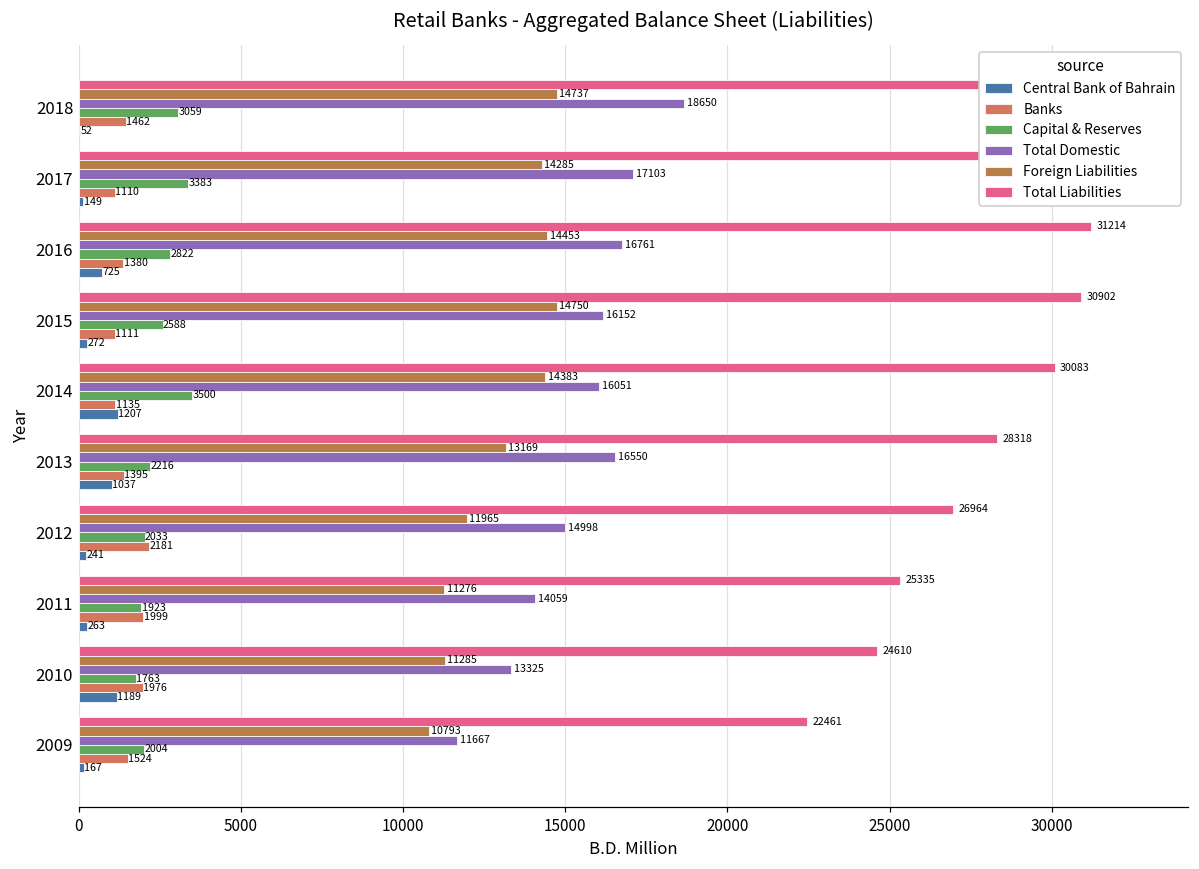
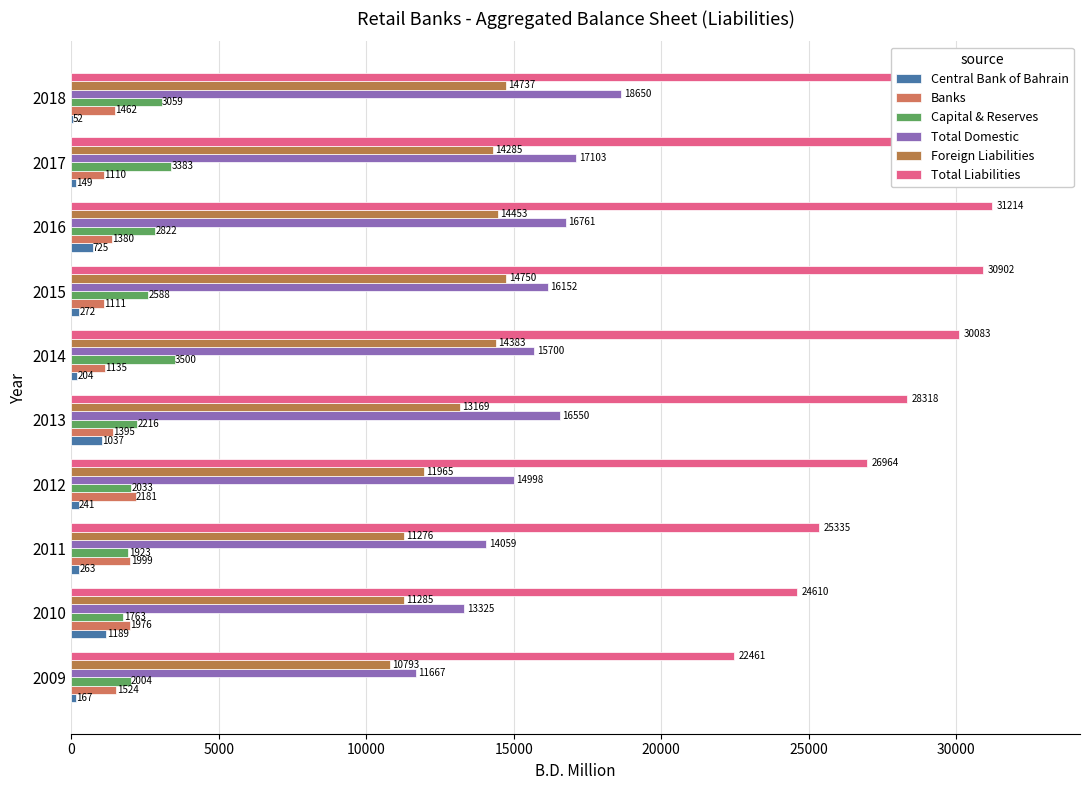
  {
    "Central Bank of Bahrain": {
      "2018": 52,
      "2017": 149,
      "2016": 725,
      "2015": 272,
-     "2014": 1207,
+     "2014": 204,
      "2013": 1037,
      "2012": 241,
      "2011": 263,
      "2010": 1189,
      "2009": 167
    },
    "Capital & Reserves": {
      "2018": 3059,
      "2017": 3383,
      "2016": 2822,
      "2015": 2588,
      "2014": 3500,
      "2013": 2216,
      "2012": 2033,
      "2011": 1923,
      "2010": 1763,
      "2009": 2004
    },
    "Total Domestic": {
      "2018": 18650,
      "2017": 17103,
      "2016": 16761,
      "2015": 16152,
-     "2014": 16051,
+     "2014": 15700,
      "2013": 16550,
      "2012": 14998,
      "2011": 14059,
      "2010": 13325,
      "2009": 11667
    }
  }
